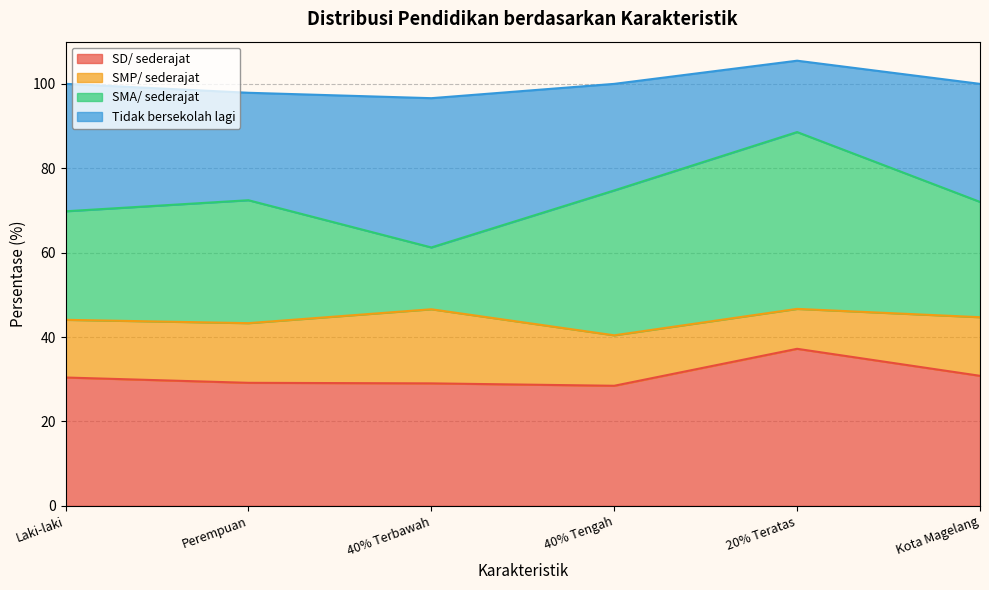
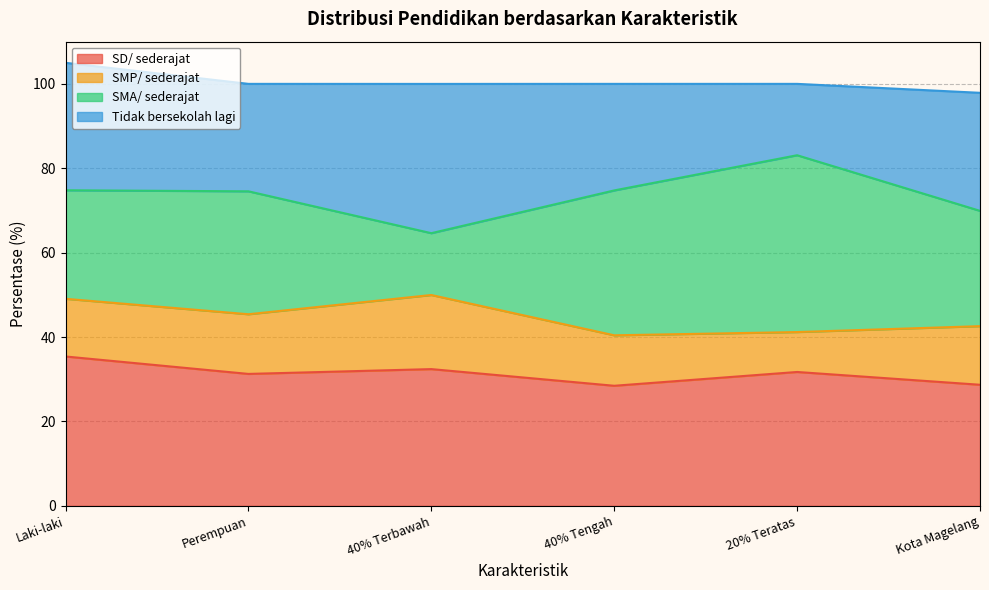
  {
    "SD/ sederajat": {
-     "Laki-laki": 30,
-     "Perempuan": 29,
-     "40% Terbawah": 29,
+     "Laki-laki": 35,
+     "Perempuan": 31,
+     "40% Terbawah": 32,
      "40% Tengah": 28,
-     "20% Teratas": 37,
-     "Kota Magelang": 31
+     "20% Teratas": 32,
+     "Kota Magelang": 29
    },
    "SMP/ sederajat": {
      "Laki-laki": 14,
      "Perempuan": 14,
      "40% Terbawah": 18,
      "40% Tengah": 12,
      "20% Teratas": 9,
      "Kota Magelang": 14
    },
    "SMA/ sederajat": {
      "Laki-laki": 26,
      "Perempuan": 29,
      "40% Terbawah": 15,
      "40% Tengah": 34,
      "20% Teratas": 42,
      "Kota Magelang": 27
    },
    "Tidak bersekolah lagi": {
      "Laki-laki": 30,
      "Perempuan": 25,
      "40% Terbawah": 35,
      "40% Tengah": 25,
      "20% Teratas": 17,
      "Kota Magelang": 28
    }
  }
